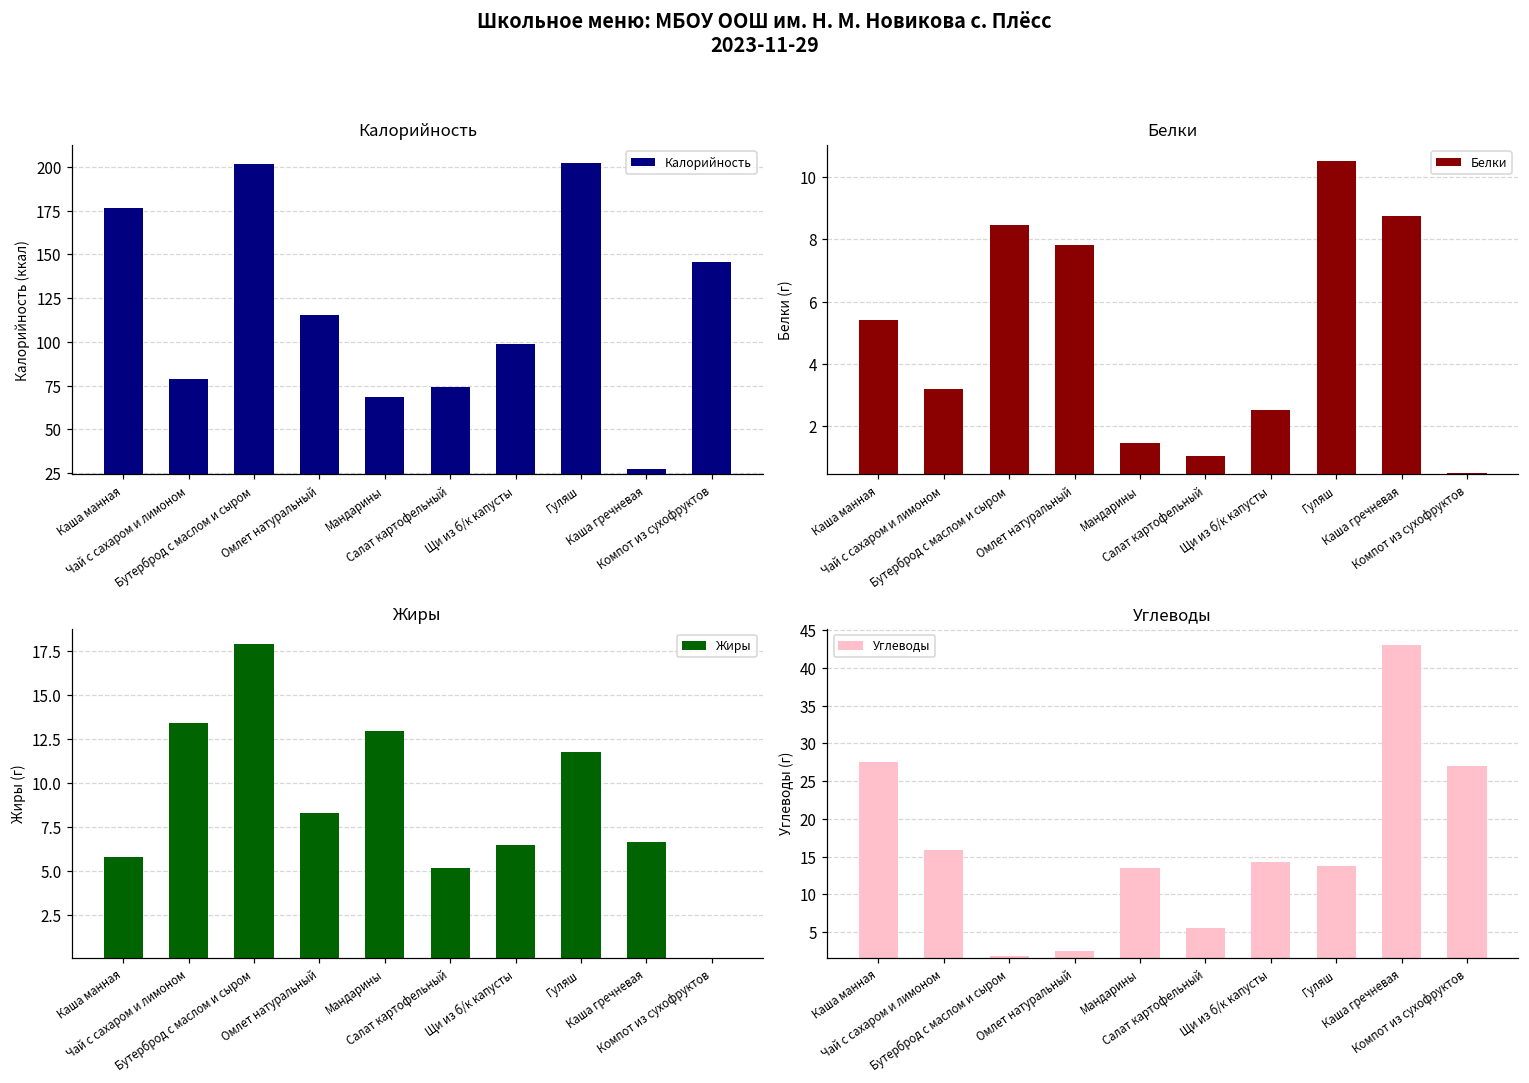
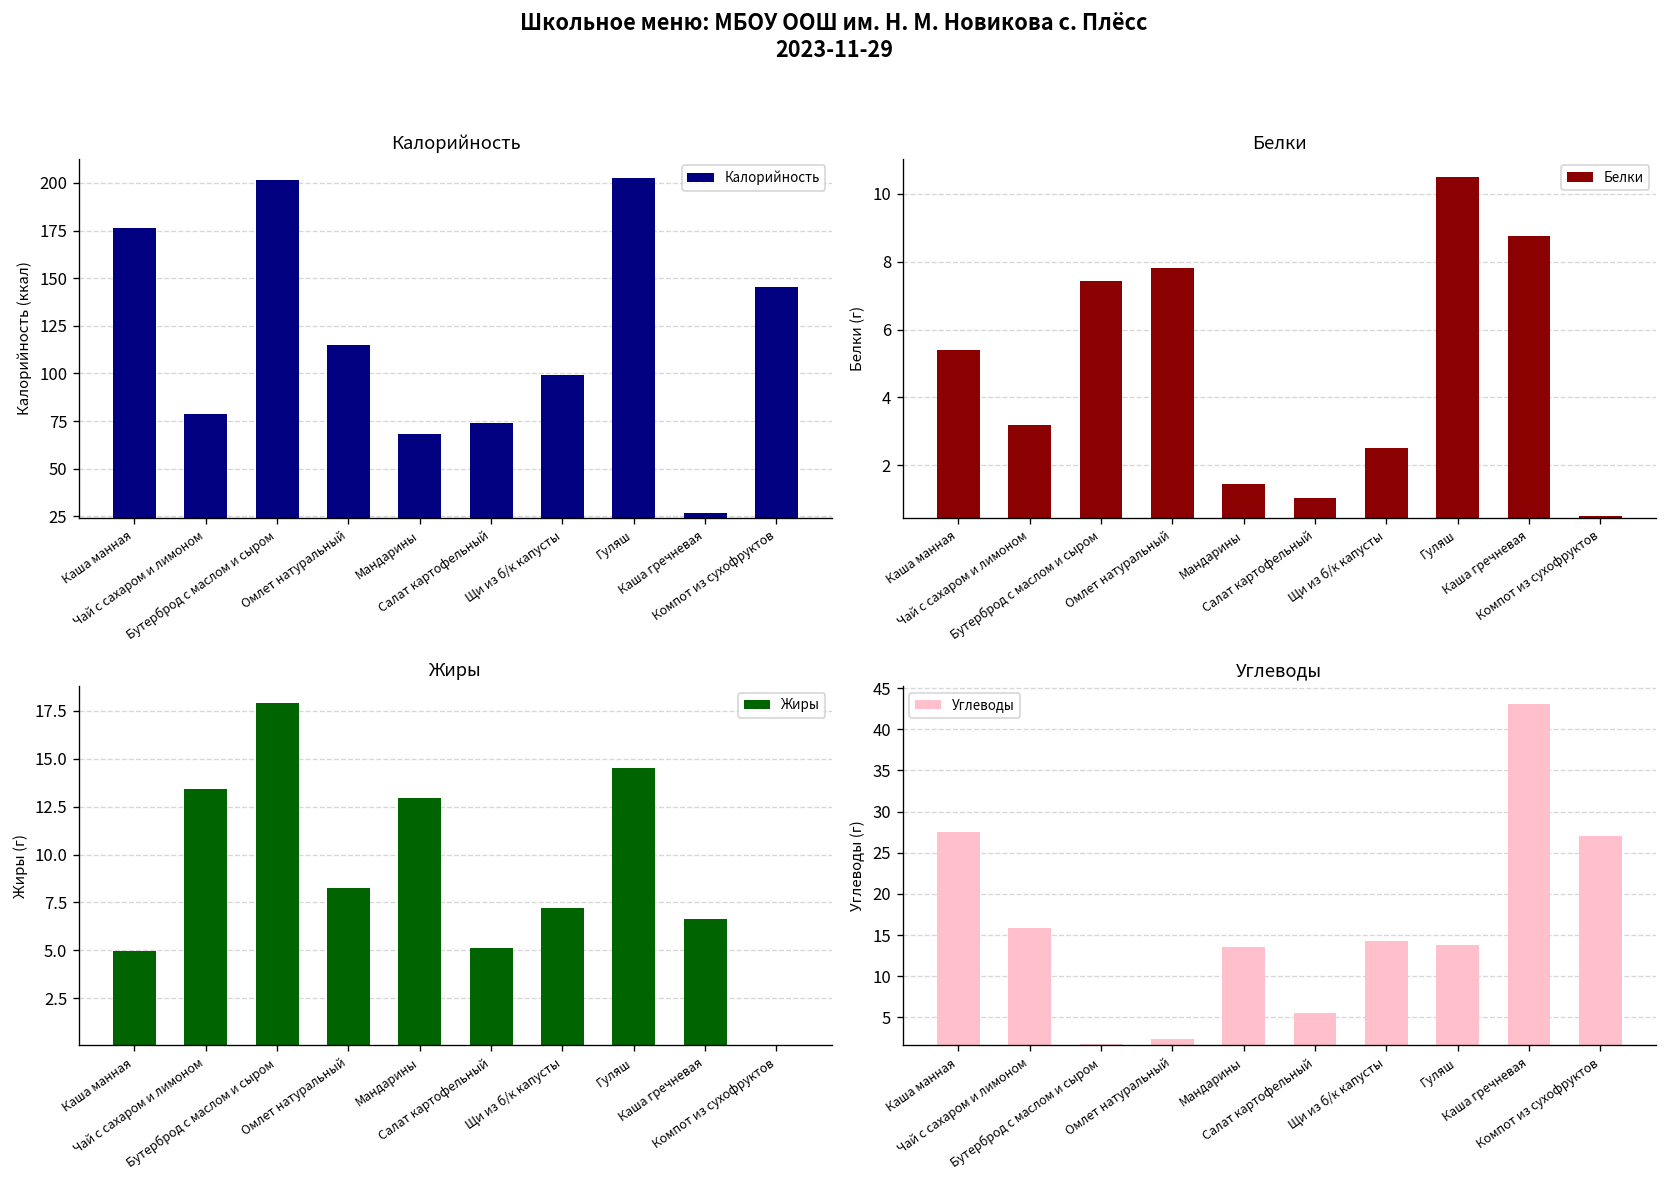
  {
    "Калорийность": {
      "Каша манная": 176,
      "Чай с сахаром и лимоном": 79,
      "Бутерброд с маслом и сыром": 202,
      "Омлет натуральный": 115,
      "Мандарины": 68,
      "Салат картофельный": 74,
      "Щи из б/к капусты": 99,
      "Гуляш": 203,
      "Каша гречневая": 27,
      "Компот из сухофруктов": 146
    },
    "Белки": {
      "Каша манная": 5.4,
      "Чай с сахаром и лимоном": 3.2,
-     "Бутерброд с маслом и сыром": 8.5,
+     "Бутерброд с маслом и сыром": 7.4,
      "Омлет натуральный": 7.8,
      "Мандарины": 1.4,
      "Салат картофельный": 1.0,
      "Щи из б/к капусты": 2.5,
      "Гуляш": 10.5,
      "Каша гречневая": 8.8,
      "Компот из сухофруктов": 0.5
    },
    "Жиры": {
-     "Каша манная": 5.8,
+     "Каша манная": 5.0,
      "Чай с сахаром и лимоном": 13.4,
      "Бутерброд с маслом и сыром": 17.9,
      "Омлет натуральный": 8.3,
      "Мандарины": 12.9,
      "Салат картофельный": 5.1,
-     "Щи из б/к капусты": 6.5,
-     "Гуляш": 11.8,
+     "Щи из б/к капусты": 7.2,
+     "Гуляш": 14.5,
      "Каша гречневая": 6.6
    },
    "Углеводы": {
      "Каша манная": 28,
      "Чай с сахаром и лимоном": 16,
      "Бутерброд с маслом и сыром": 2,
      "Омлет натуральный": 2,
      "Мандарины": 14,
      "Салат картофельный": 6,
      "Щи из б/к капусты": 14,
      "Гуляш": 14,
      "Каша гречневая": 43,
      "Компот из сухофруктов": 27
    }
  }
